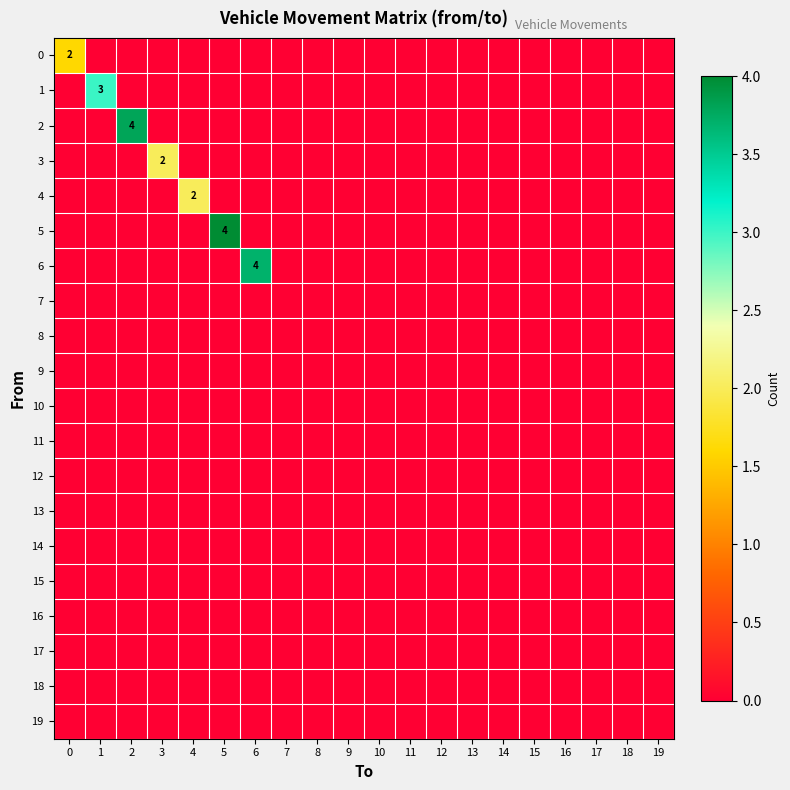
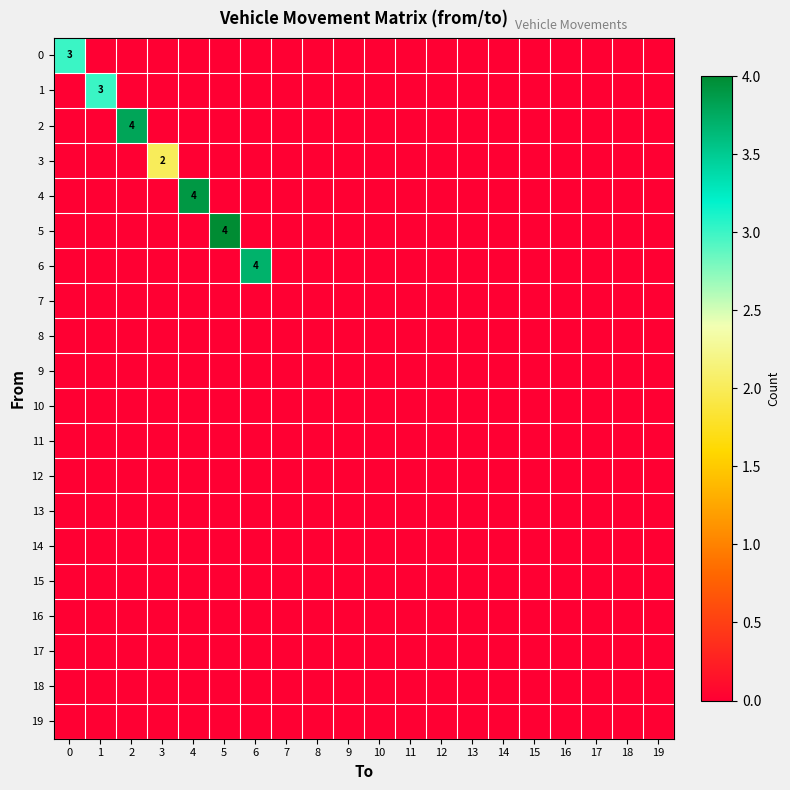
  {
    "0": {
-     "0": 2
+     "0": 3
    },
    "1": {
      "1": 3
    },
    "2": {
      "2": 4
    },
    "3": {
      "3": 2
    },
    "4": {
-     "4": 2
+     "4": 4
    },
    "5": {
      "5": 4
    },
    "6": {
      "6": 4
    }
  }
